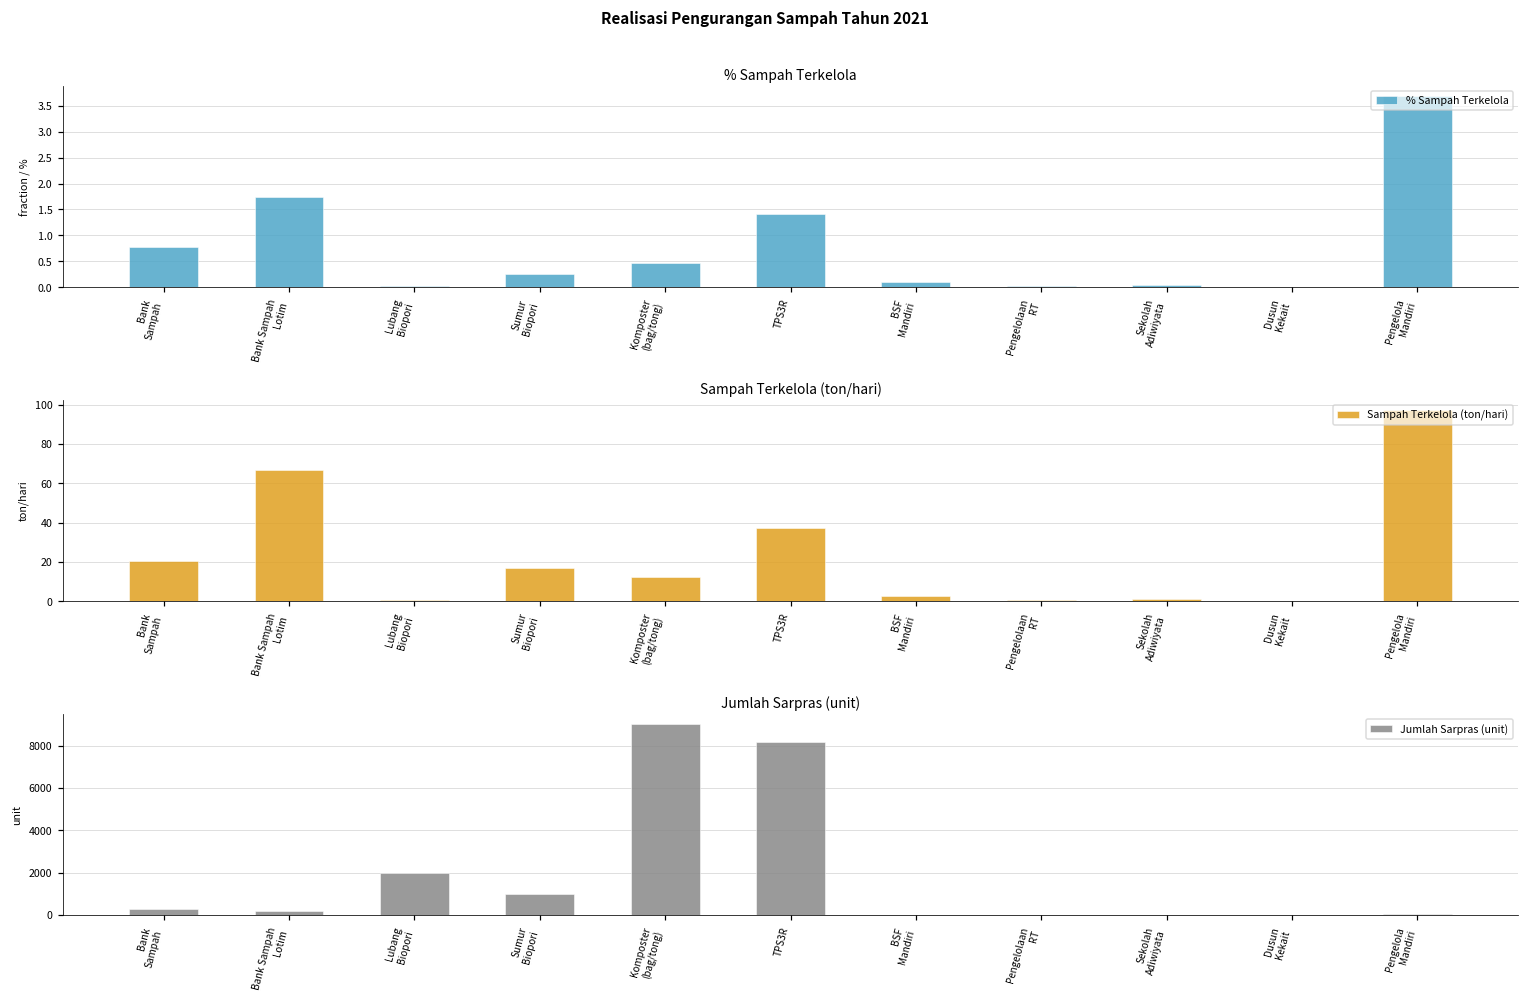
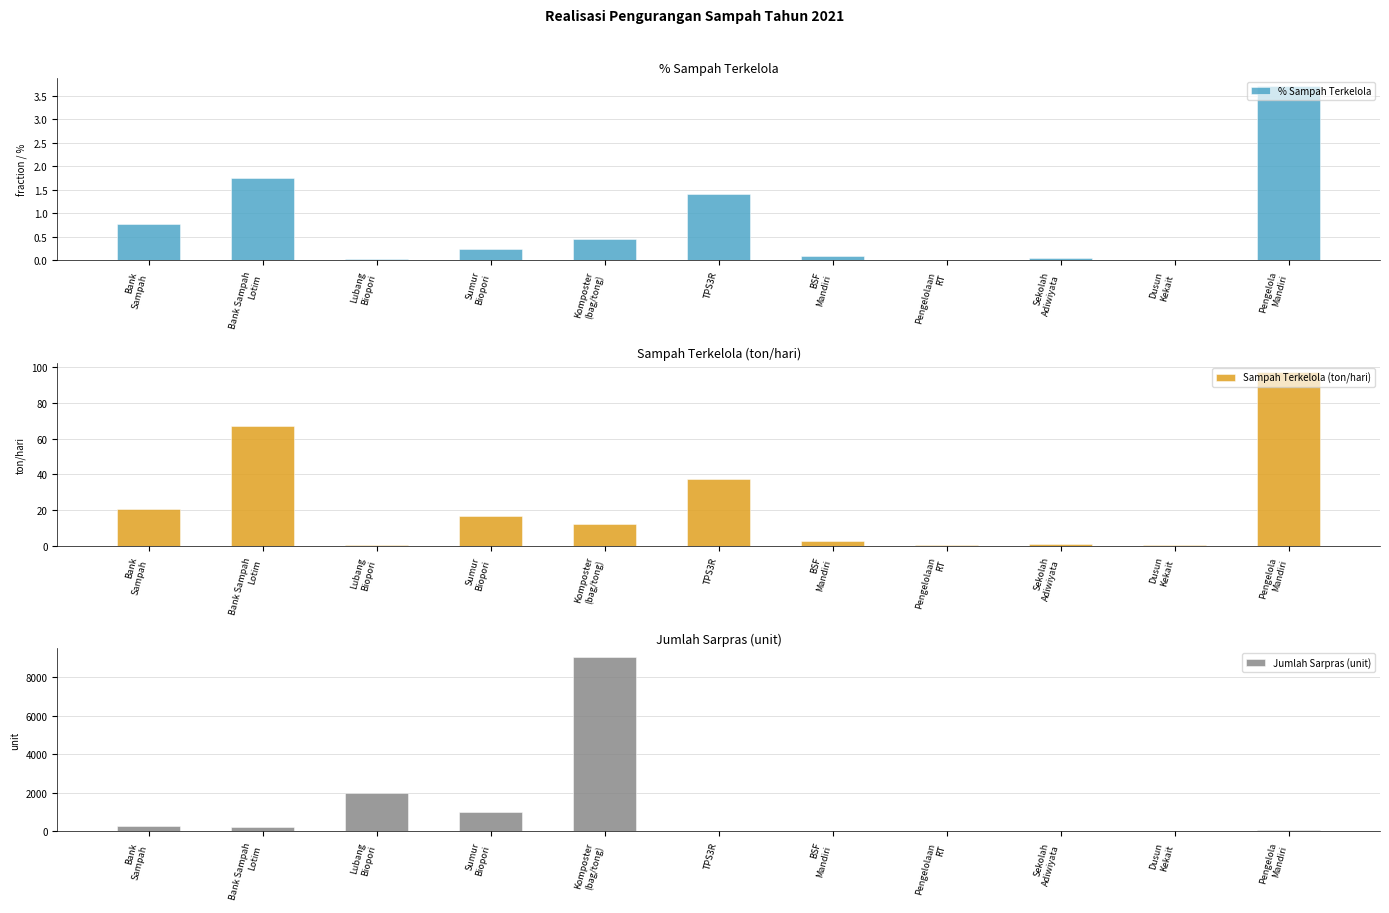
  {
    "% Sampah Terkelola": {
      "Bank Sampah": 0.8,
      "Bank Sampah Lotim": 1.7,
      "Sumur Biopori": 0.2,
      "Komposter (bag/tong)": 0.5,
      "TPS3R": 1.4,
      "BSF Mandiri": 0.1
    },
    "Sampah Terkelola (ton/hari)": {
      "Bank Sampah": 20,
      "Bank Sampah Lotim": 67,
      "Sumur Biopori": 17,
      "Komposter (bag/tong)": 12,
      "TPS3R": 37,
      "BSF Mandiri": 3
    },
    "Jumlah Sarpras (unit)": {
      "Bank Sampah": 300,
      "Bank Sampah Lotim": 200,
      "Lubang Biopori": 2000,
      "Sumur Biopori": 1000,
      "Komposter (bag/tong)": 9000,
-     "TPS3R": 8200,
+     "TPS3R": 0,
      "Pengelolaan RT": 0,
      "Sekolah Adiwiyata": 0,
      "Dusun Kekait": 0
    }
  }
